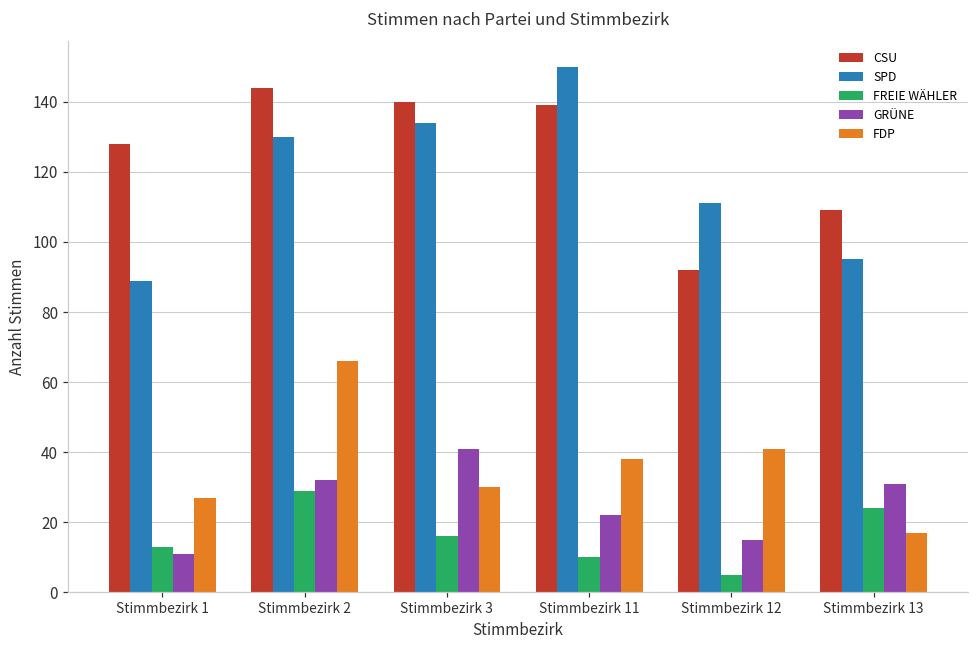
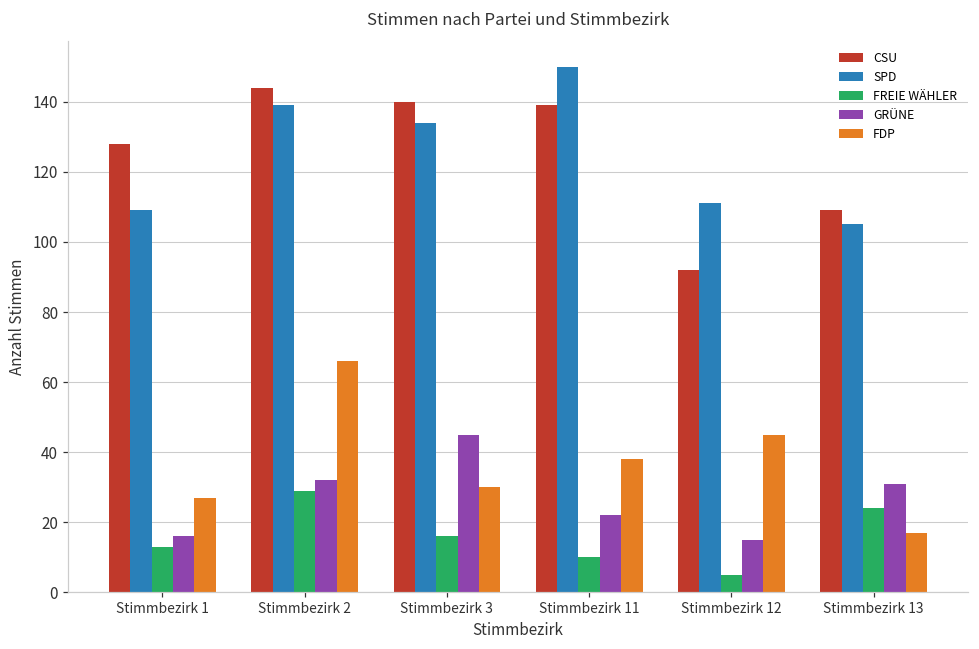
  {
    "CSU": {
      "Stimmbezirk 1": 128,
      "Stimmbezirk 2": 144,
      "Stimmbezirk 3": 140,
      "Stimmbezirk 11": 139,
      "Stimmbezirk 12": 92,
      "Stimmbezirk 13": 109
    },
    "SPD": {
-     "Stimmbezirk 1": 89,
-     "Stimmbezirk 2": 130,
+     "Stimmbezirk 1": 109,
+     "Stimmbezirk 2": 139,
      "Stimmbezirk 3": 134,
      "Stimmbezirk 11": 150,
      "Stimmbezirk 12": 111,
-     "Stimmbezirk 13": 95
+     "Stimmbezirk 13": 105
    },
    "FREIE WÄHLER": {
      "Stimmbezirk 1": 13,
      "Stimmbezirk 2": 29,
      "Stimmbezirk 3": 16,
      "Stimmbezirk 11": 10,
      "Stimmbezirk 12": 5,
      "Stimmbezirk 13": 24
    },
    "GRÜNE": {
-     "Stimmbezirk 1": 11,
+     "Stimmbezirk 1": 16,
      "Stimmbezirk 2": 32,
-     "Stimmbezirk 3": 41,
+     "Stimmbezirk 3": 45,
      "Stimmbezirk 11": 22,
      "Stimmbezirk 12": 15,
      "Stimmbezirk 13": 31
    },
    "FDP": {
      "Stimmbezirk 1": 27,
      "Stimmbezirk 2": 66,
      "Stimmbezirk 3": 30,
      "Stimmbezirk 11": 38,
-     "Stimmbezirk 12": 41,
+     "Stimmbezirk 12": 45,
      "Stimmbezirk 13": 17
    }
  }
